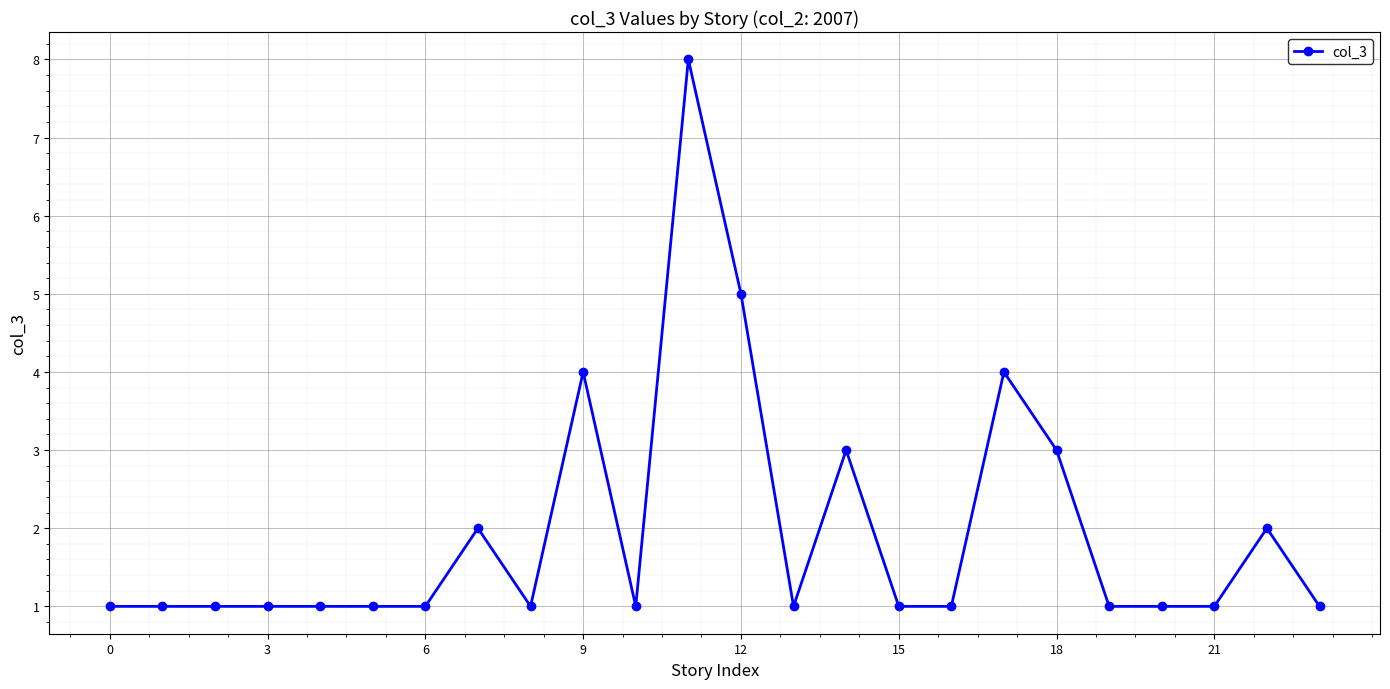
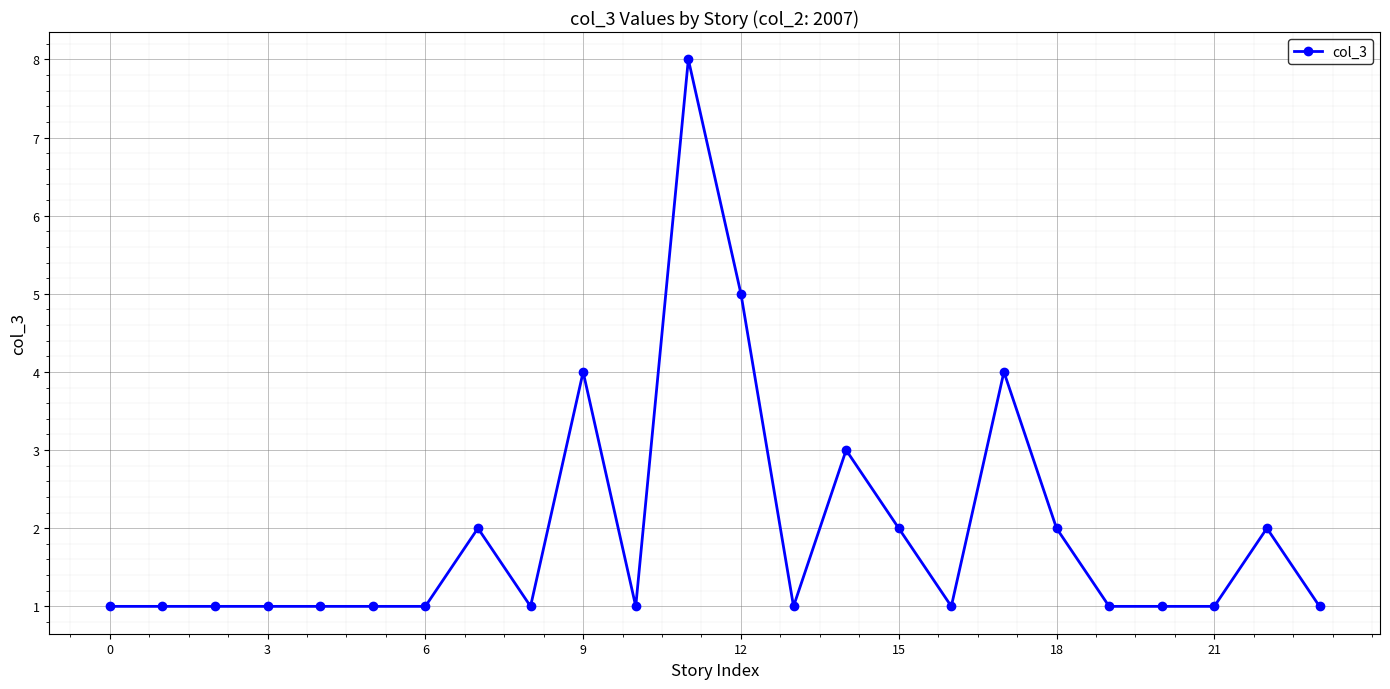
  {
    "0": 1,
    "3": 1,
    "6": 1,
    "9": 4,
    "12": 5,
-   "15": 1,
-   "18": 3,
+   "15": 2,
+   "18": 2,
    "21": 1
  }
